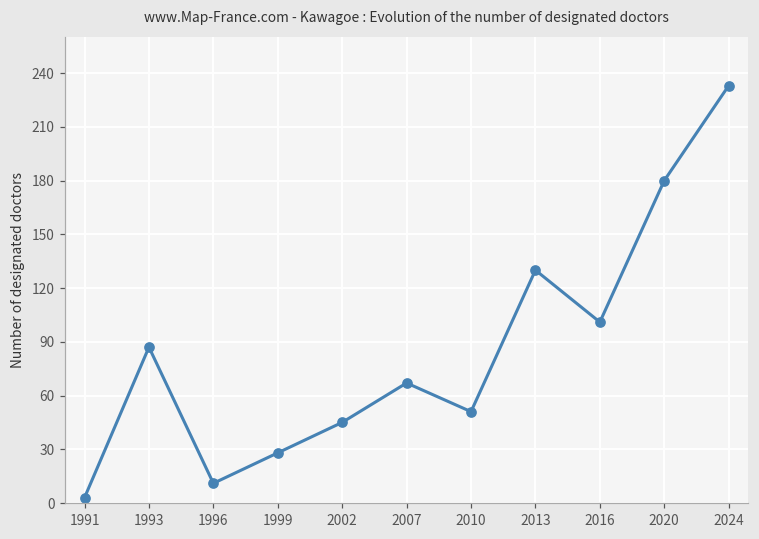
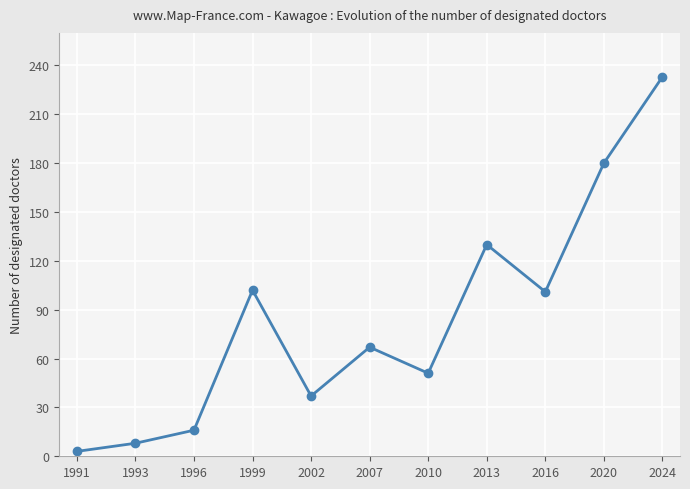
  {
    "1991": 3,
-   "1993": 87,
-   "1996": 11,
-   "1999": 28,
-   "2002": 45,
+   "1993": 8,
+   "1996": 16,
+   "1999": 102,
+   "2002": 37,
    "2007": 67,
    "2010": 51,
    "2013": 130,
    "2016": 101,
    "2020": 180,
    "2024": 233
  }
